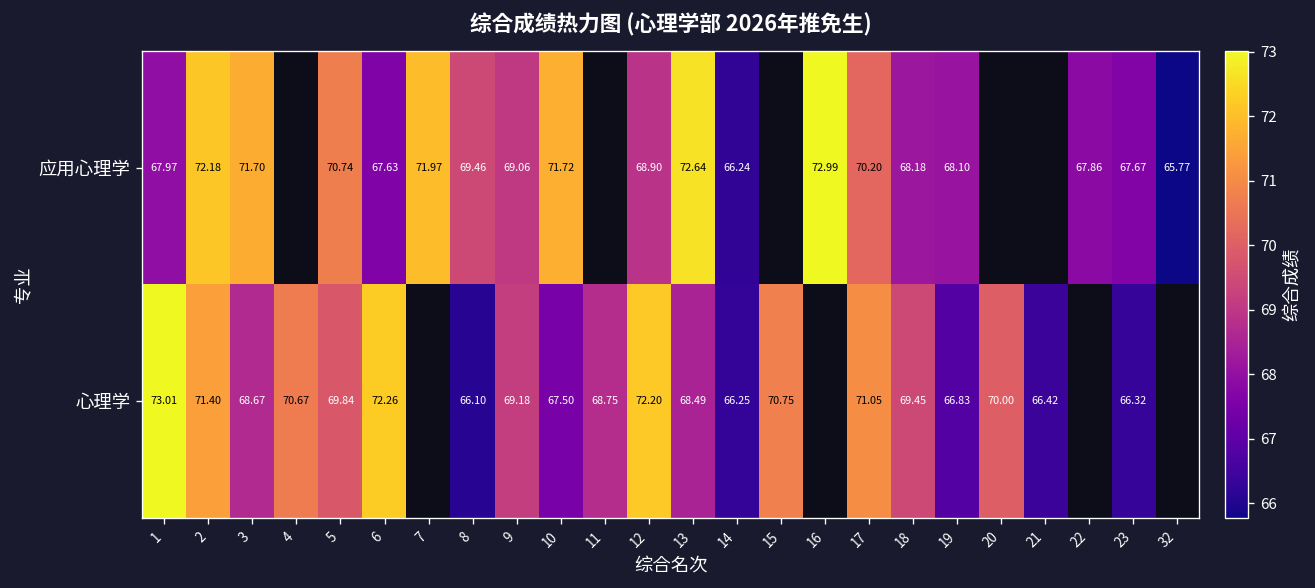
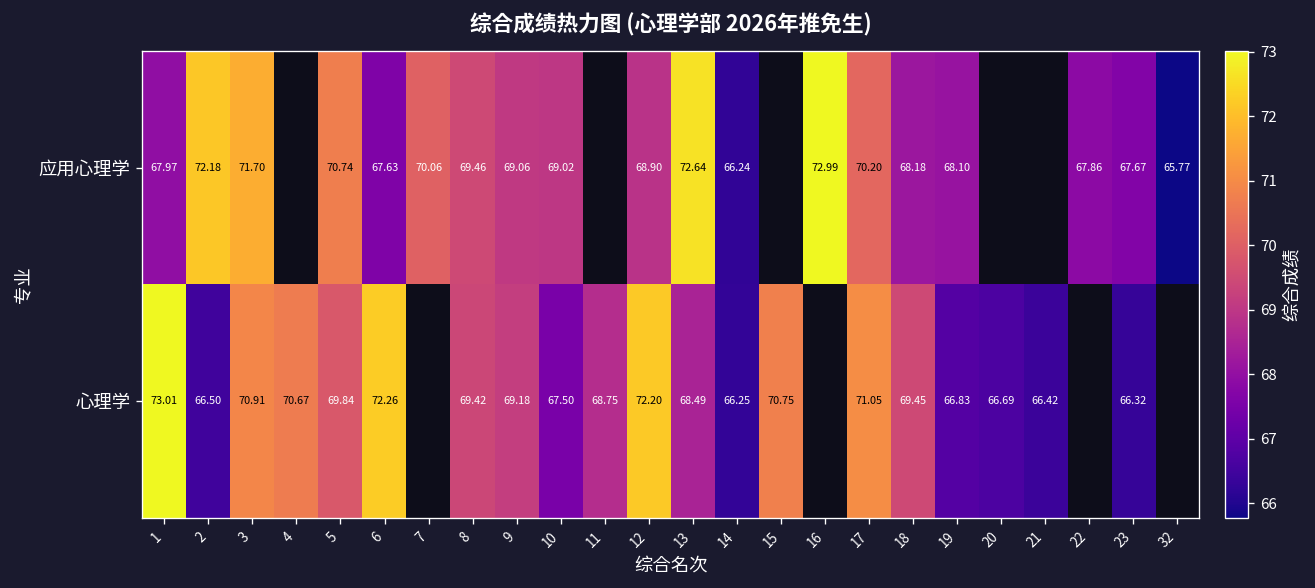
  {
    "应用心理学": {
      "1": 67.97,
      "2": 72.18,
      "3": 71.70,
      "5": 70.74,
      "6": 67.63,
-     "7": 71.97,
+     "7": 70.06,
      "8": 69.46,
      "9": 69.06,
-     "10": 71.72,
+     "10": 69.02,
      "12": 68.90,
      "13": 72.64,
      "14": 66.24,
      "16": 72.99,
      "17": 70.20,
      "18": 68.18,
      "19": 68.10,
      "22": 67.86,
      "23": 67.67,
      "32": 65.77
    },
    "心理学": {
      "1": 73.01,
-     "2": 71.40,
-     "3": 68.67,
+     "2": 66.50,
+     "3": 70.91,
      "4": 70.67,
      "5": 69.84,
      "6": 72.26,
-     "8": 66.10,
+     "8": 69.42,
      "9": 69.18,
      "10": 67.50,
      "11": 68.75,
      "12": 72.20,
      "13": 68.49,
      "14": 66.25,
      "15": 70.75,
      "17": 71.05,
      "18": 69.45,
      "19": 66.83,
-     "20": 70.00,
+     "20": 66.69,
      "21": 66.42,
      "23": 66.32
    }
  }
